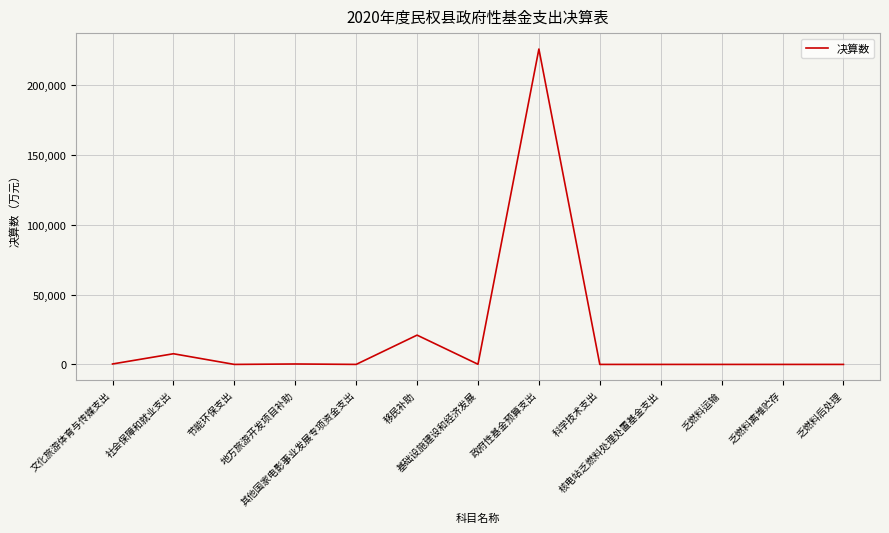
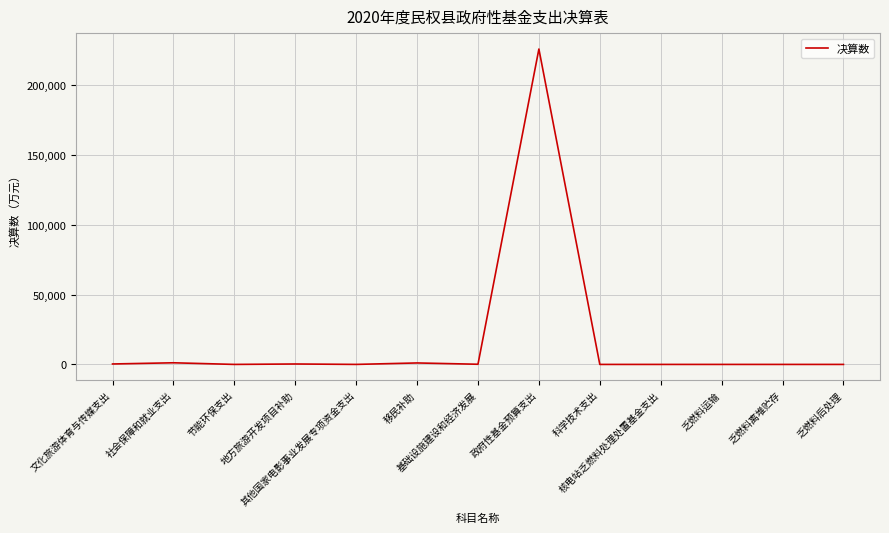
  {
    "文化旅游体育与传媒支出": "0",
-   "社会保障和就业支出": "8,000",
+   "社会保障和就业支出": "1,000",
    "节能环保支出": "0",
    "地方旅游开发项目补助": "0",
    "其他国家电影事业发展专项资金支出": "0",
-   "移民补助": "21,000",
+   "移民补助": "1,000",
    "基础设施建设和经济发展": "0",
    "政府性基金预算支出": "226,000",
    "科学技术支出": "0",
    "核电站乏燃料处理处置基金支出": "0",
    "乏燃料运输": "0",
    "乏燃料离堆贮存": "0",
    "乏燃料后处理": "0"
  }
